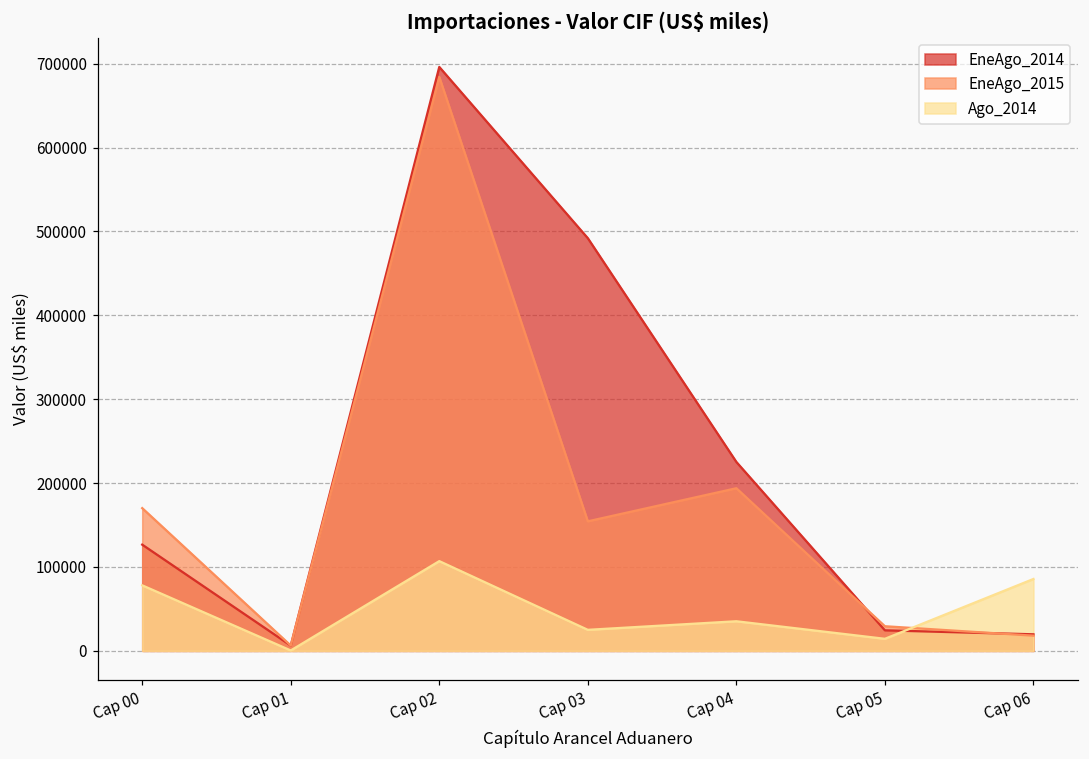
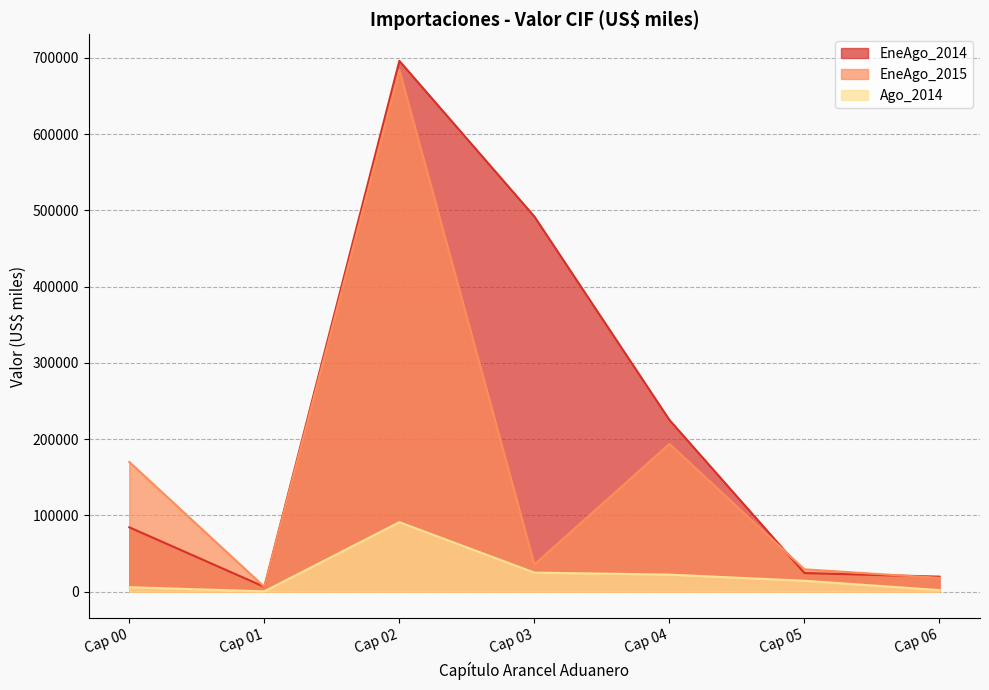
  {
    "EneAgo_2014": {
-     "Cap 00": 130000,
+     "Cap 00": 80000,
      "Cap 02": 700000,
      "Cap 03": 490000,
      "Cap 04": 230000,
      "Cap 05": 20000
    },
    "EneAgo_2015": {
      "Cap 00": 170000,
      "Cap 02": 680000,
-     "Cap 03": 150000,
+     "Cap 03": 40000,
      "Cap 04": 190000,
      "Cap 05": 30000
    },
    "Ago_2014": {
-     "Cap 00": 80000,
+     "Cap 00": 10000,
      "Cap 01": 0,
-     "Cap 02": 110000,
+     "Cap 02": 90000,
      "Cap 03": 30000,
-     "Cap 04": 40000,
+     "Cap 04": 20000,
      "Cap 05": 10000,
-     "Cap 06": 90000
+     "Cap 06": 0
    }
  }
